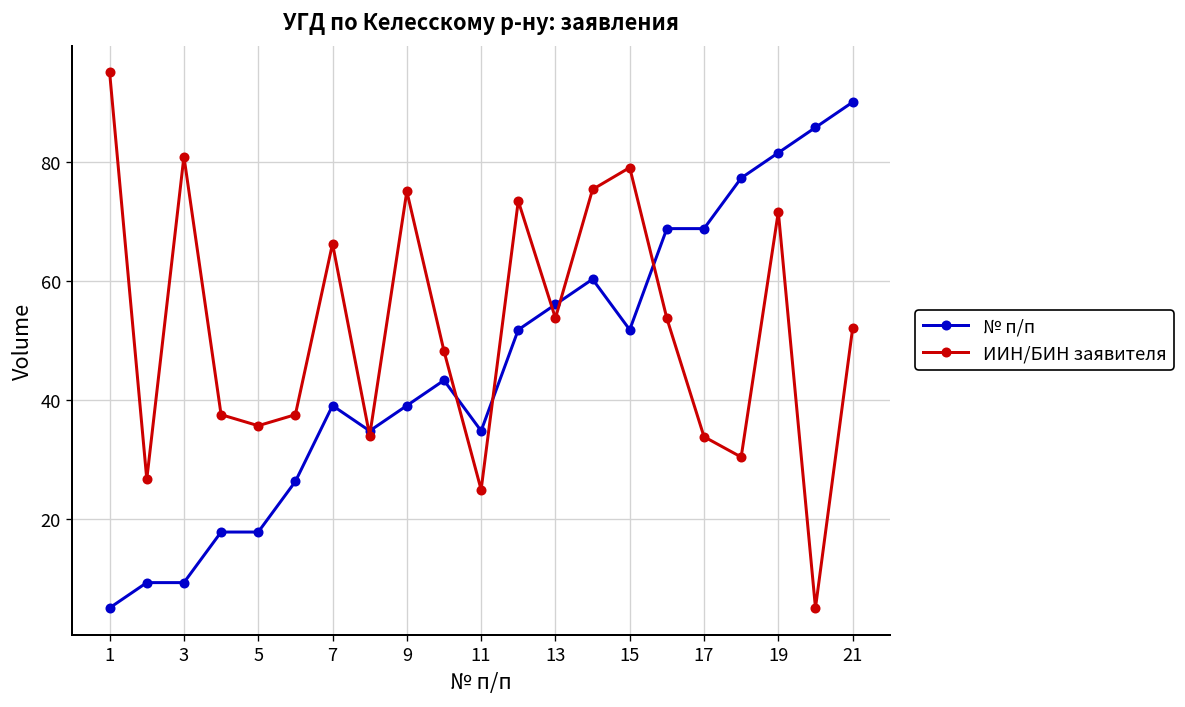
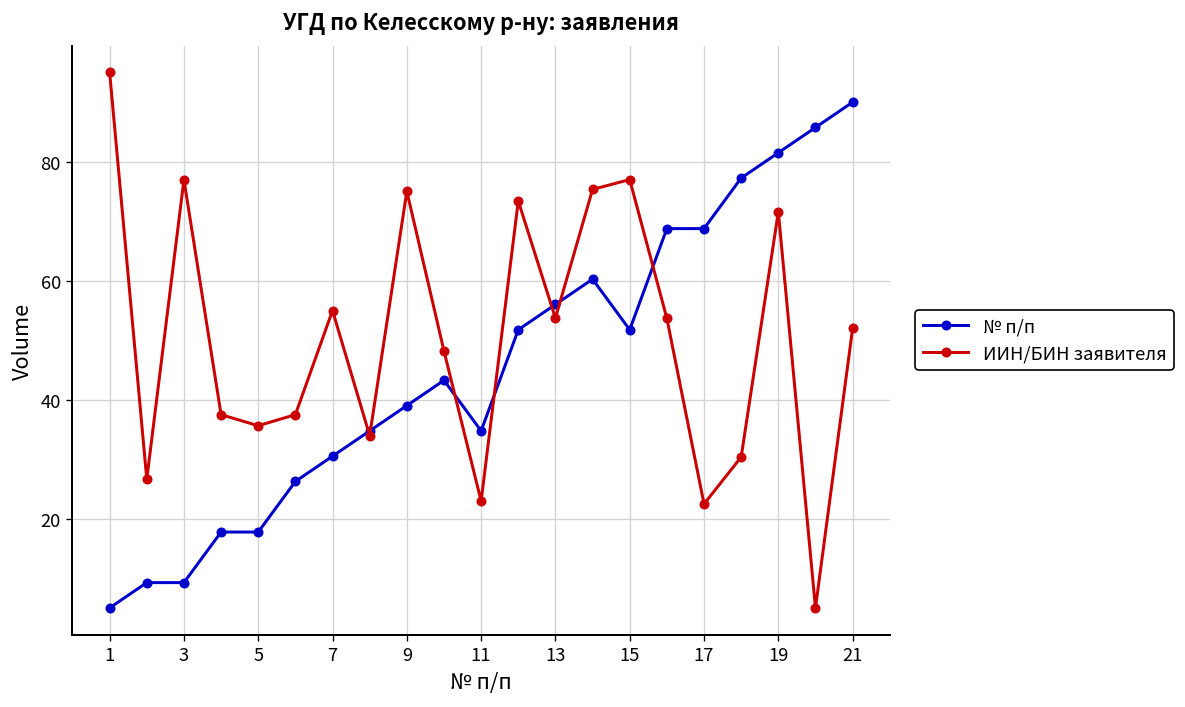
  {
    "№ п/п": {
      "1": 5,
      "3": 9,
      "5": 18,
-     "7": 39,
+     "7": 31,
      "9": 39,
      "11": 35,
      "13": 56,
      "15": 52,
      "17": 69,
      "19": 82,
      "21": 90
    },
    "ИИН/БИН заявителя": {
      "1": 95,
-     "3": 81,
+     "3": 77,
      "5": 36,
-     "7": 66,
+     "7": 55,
      "9": 75,
-     "11": 25,
+     "11": 23,
      "13": 54,
-     "15": 79,
-     "17": 34,
+     "15": 77,
+     "17": 22,
      "19": 72,
      "21": 52
    }
  }
